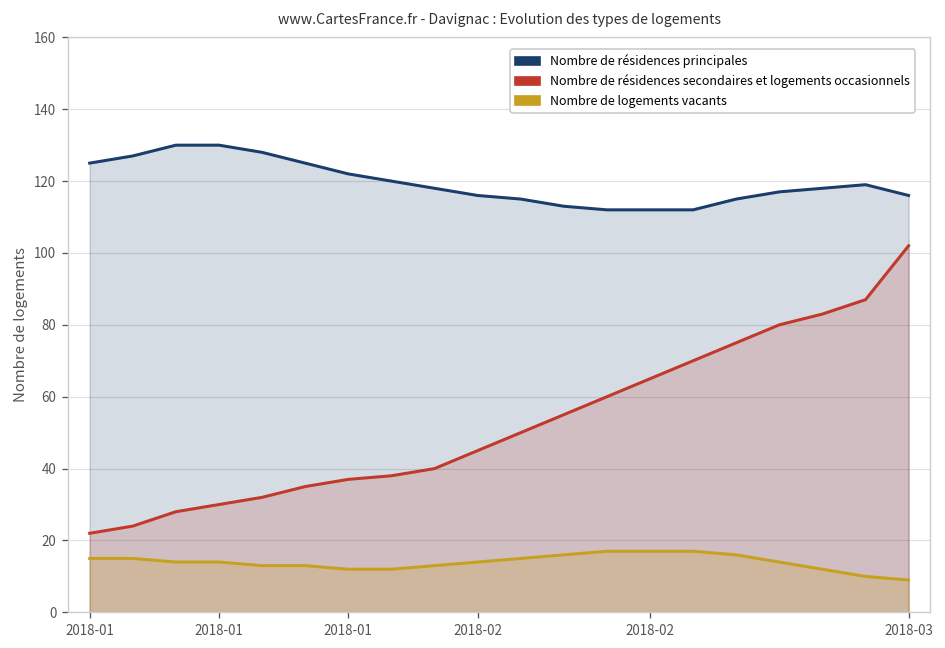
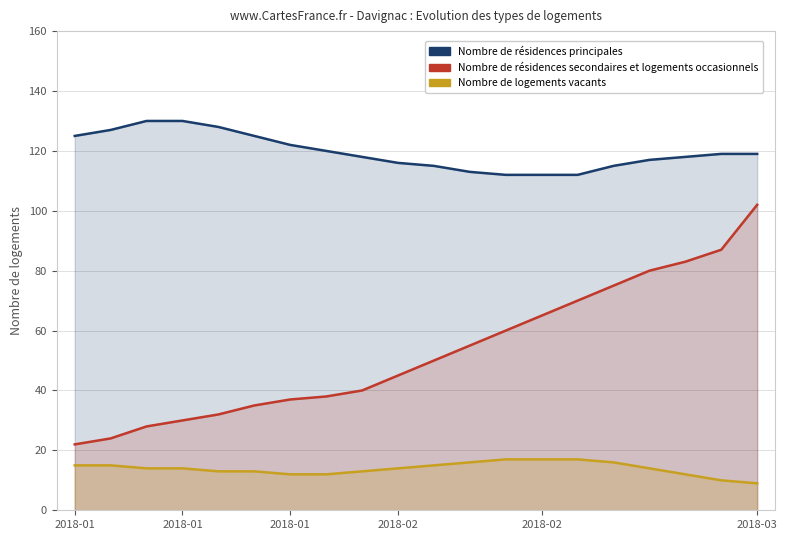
  {
    "Nombre de résidences principales": {
-     "2018-03": 116
+     "2018-03": 119
    },
    "Nombre de résidences secondaires et logements occasionnels": {
      "2018-03": 102
    },
    "Nombre de logements vacants": {
      "2018-03": 9
    }
  }
